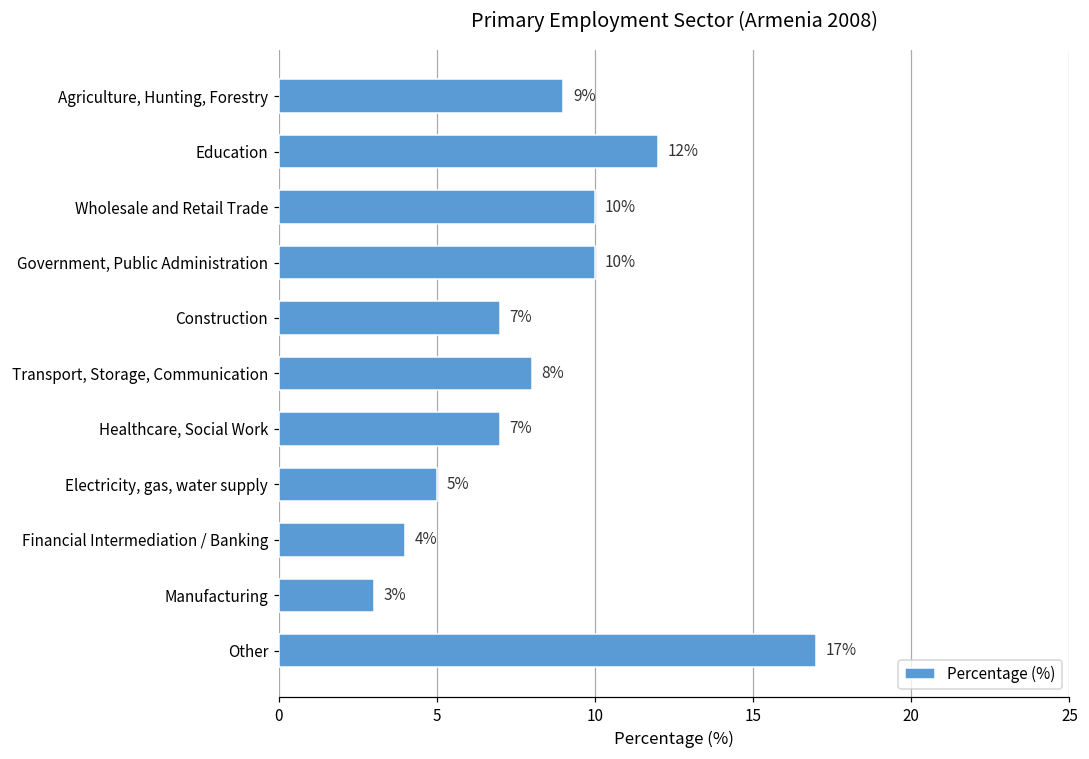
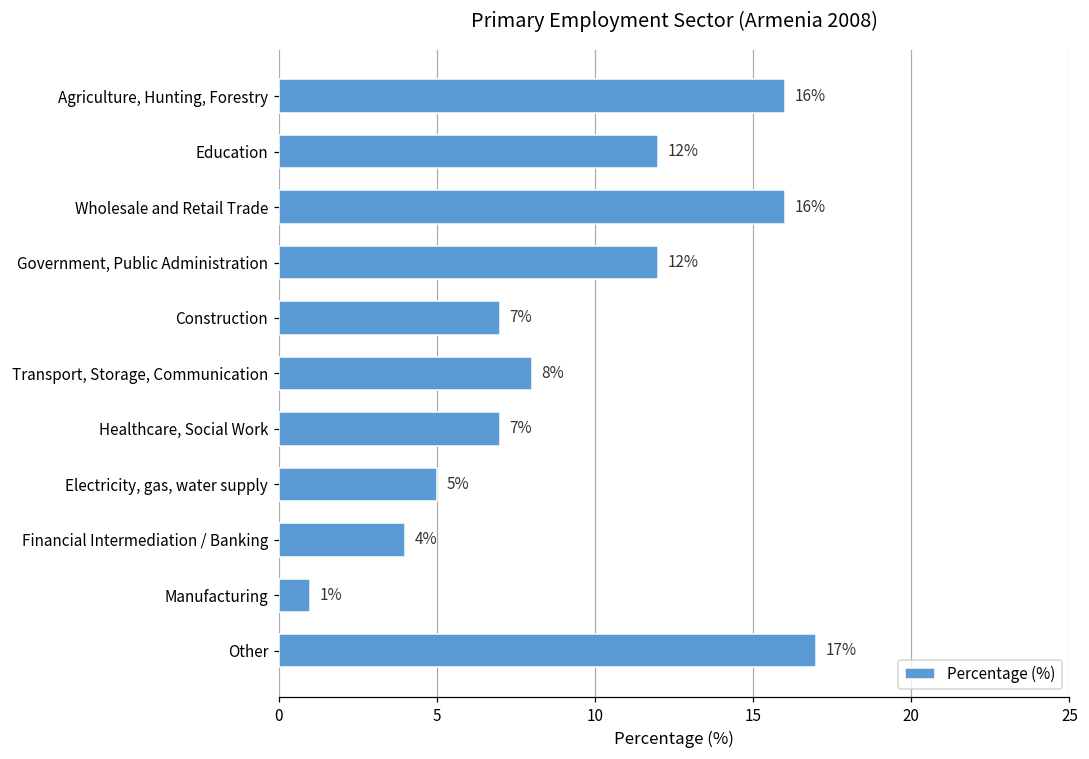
  {
-   "Agriculture, Hunting, Forestry": "9%",
+   "Agriculture, Hunting, Forestry": "16%",
    "Education": "12%",
-   "Wholesale and Retail Trade": "10%",
-   "Government, Public Administration": "10%",
+   "Wholesale and Retail Trade": "16%",
+   "Government, Public Administration": "12%",
    "Construction": "7%",
    "Transport, Storage, Communication": "8%",
    "Healthcare, Social Work": "7%",
    "Electricity, gas, water supply": "5%",
    "Financial Intermediation / Banking": "4%",
-   "Manufacturing": "3%",
+   "Manufacturing": "1%",
    "Other": "17%"
  }
